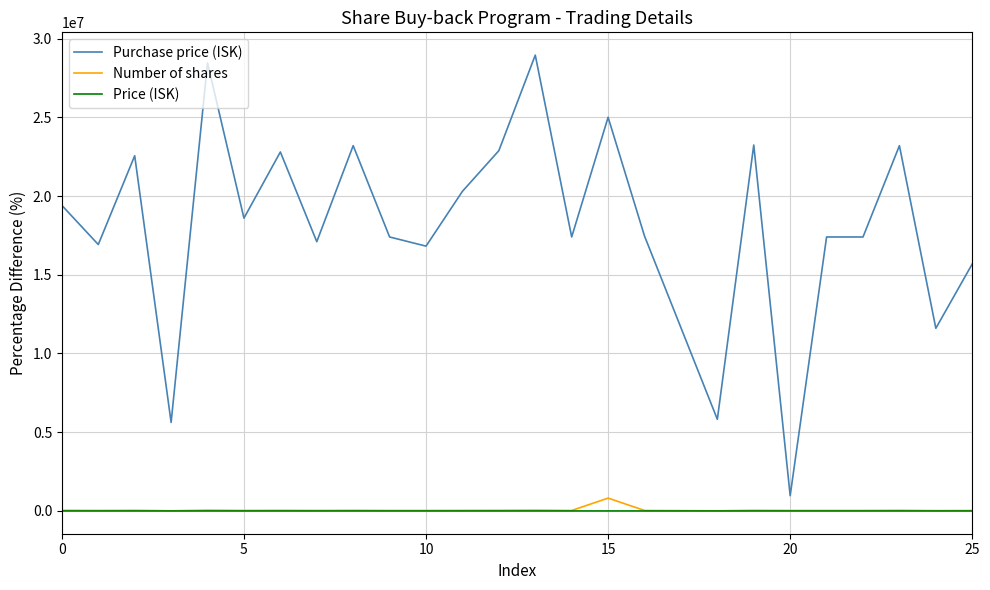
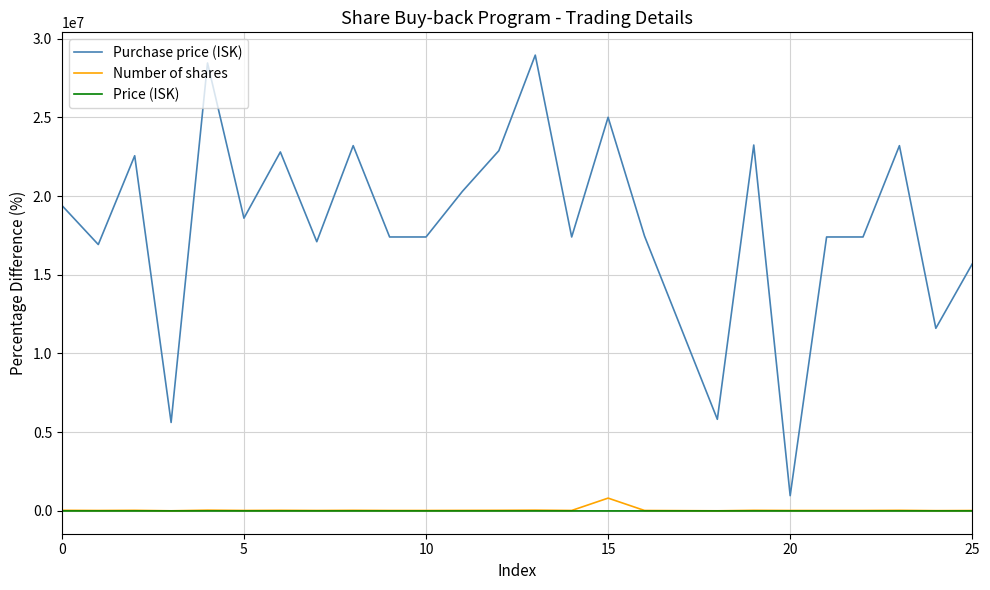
  {
    "Purchase price (ISK)": {
      "0": 19400000,
      "5": 18600000,
-     "10": 16800000,
+     "10": 17400000,
      "15": 25000000,
      "20": 1000000,
      "25": 15700000
    },
    "Number of shares": {
      "15": 800000
    },
    "Price (ISK)": {
      "15": 0
    }
  }
